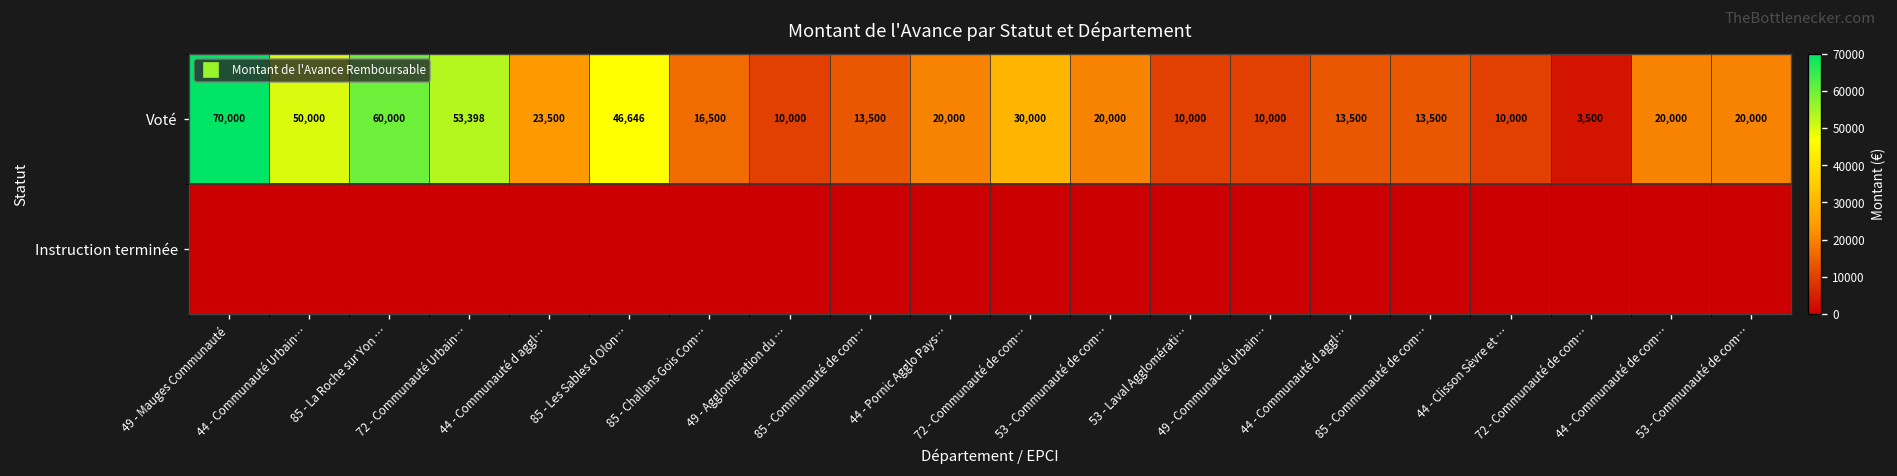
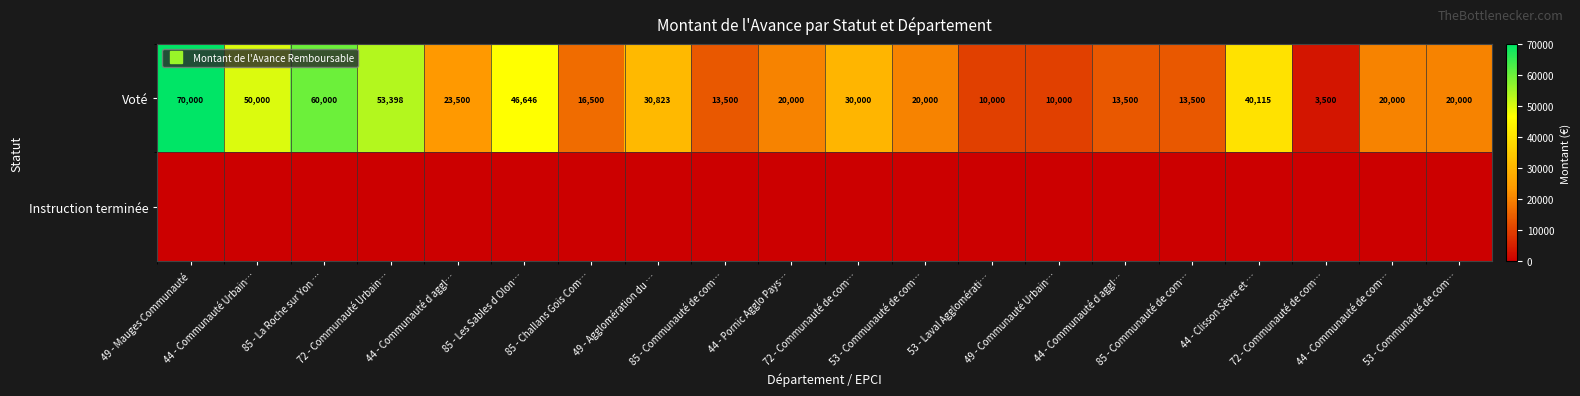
  {
    "Voté": {
      "49 - Mauges Communauté": "70,000",
      "44 - Communauté Urbain…": "50,000",
      "85 - La Roche sur Yon …": "60,000",
      "72 - Communauté Urbain…": "53,398",
      "85 - Les Sables d Olon…": "46,646",
      "85 - Challans Gois Com…": "16,500",
-     "49 - Agglomération du …": "10,000",
+     "49 - Agglomération du …": "30,823",
      "44 - Pornic Agglo Pays…": "20,000",
      "53 - Laval Agglomérati…": "10,000",
      "49 - Communauté Urbain…": "10,000",
-     "44 - Clisson Sèvre et …": "10,000",
+     "44 - Clisson Sèvre et …": "40,115",
      "44 - Communauté de com…": "20,000"
    }
  }
